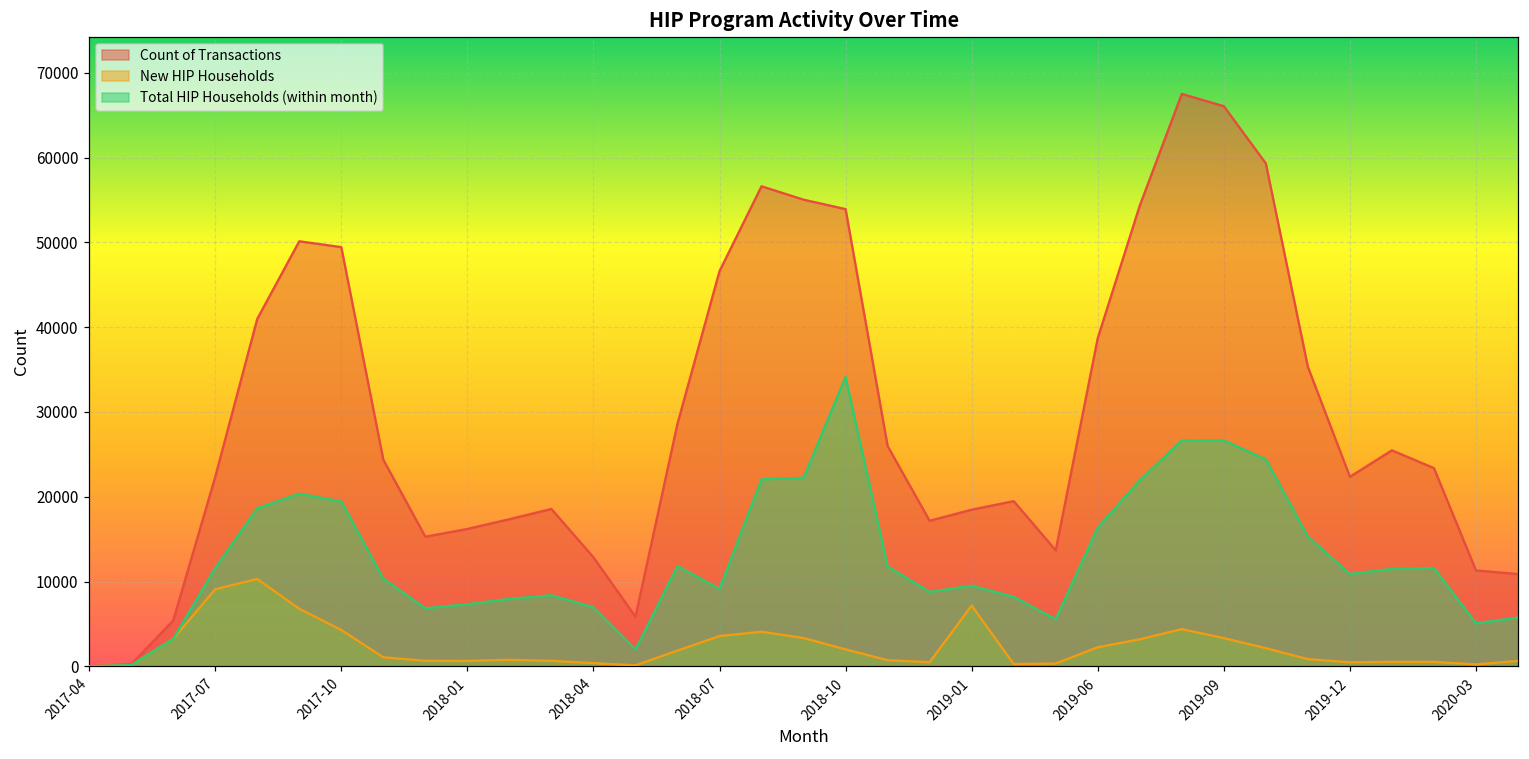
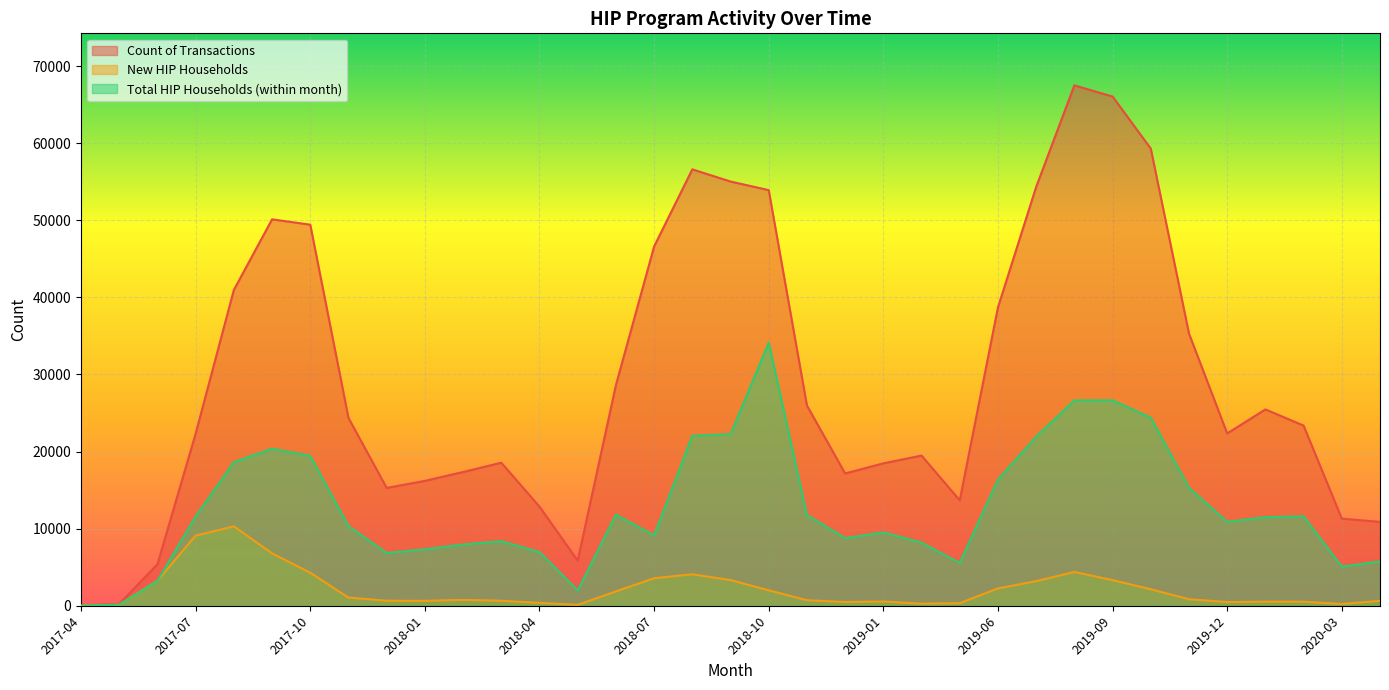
  {
    "Count of Transactions": {
      "2017-07": 22000,
      "2017-10": 49000,
      "2018-01": 16000,
      "2018-04": 13000,
      "2018-07": 47000,
      "2018-10": 54000,
      "2019-01": 18000,
      "2019-06": 39000,
      "2019-09": 66000,
      "2019-12": 22000,
      "2020-03": 11000
    },
    "New HIP Households": {
      "2017-07": 9000,
      "2017-10": 4000,
      "2018-01": 1000,
      "2018-04": 0,
      "2018-07": 4000,
      "2018-10": 2000,
-     "2019-01": 7000,
+     "2019-01": 1000,
      "2019-06": 2000,
      "2019-09": 3000,
      "2019-12": 0,
      "2020-03": 0
    },
    "Total HIP Households (within month)": {
      "2017-07": 12000,
      "2017-10": 19000,
      "2018-01": 7000,
      "2018-04": 7000,
      "2018-07": 9000,
      "2018-10": 34000,
      "2019-01": 10000,
      "2019-06": 16000,
      "2019-09": 27000,
      "2019-12": 11000,
      "2020-03": 5000
    }
  }
